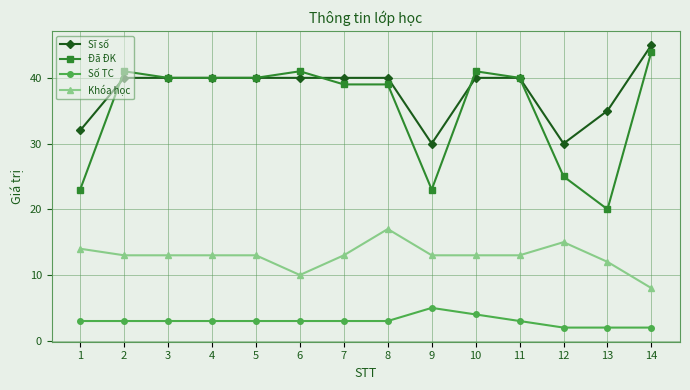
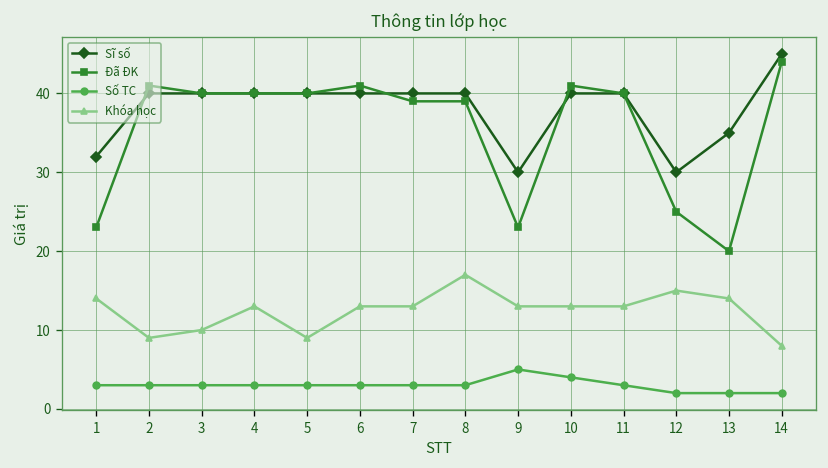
  {
    "Khóa học": {
      "1": 14,
-     "2": 13,
-     "3": 13,
+     "2": 9,
+     "3": 10,
      "4": 13,
-     "5": 13,
-     "6": 10,
+     "5": 9,
+     "6": 13,
      "7": 13,
      "8": 17,
      "9": 13,
      "10": 13,
      "11": 13,
      "12": 15,
-     "13": 12,
+     "13": 14,
      "14": 8
    }
  }
